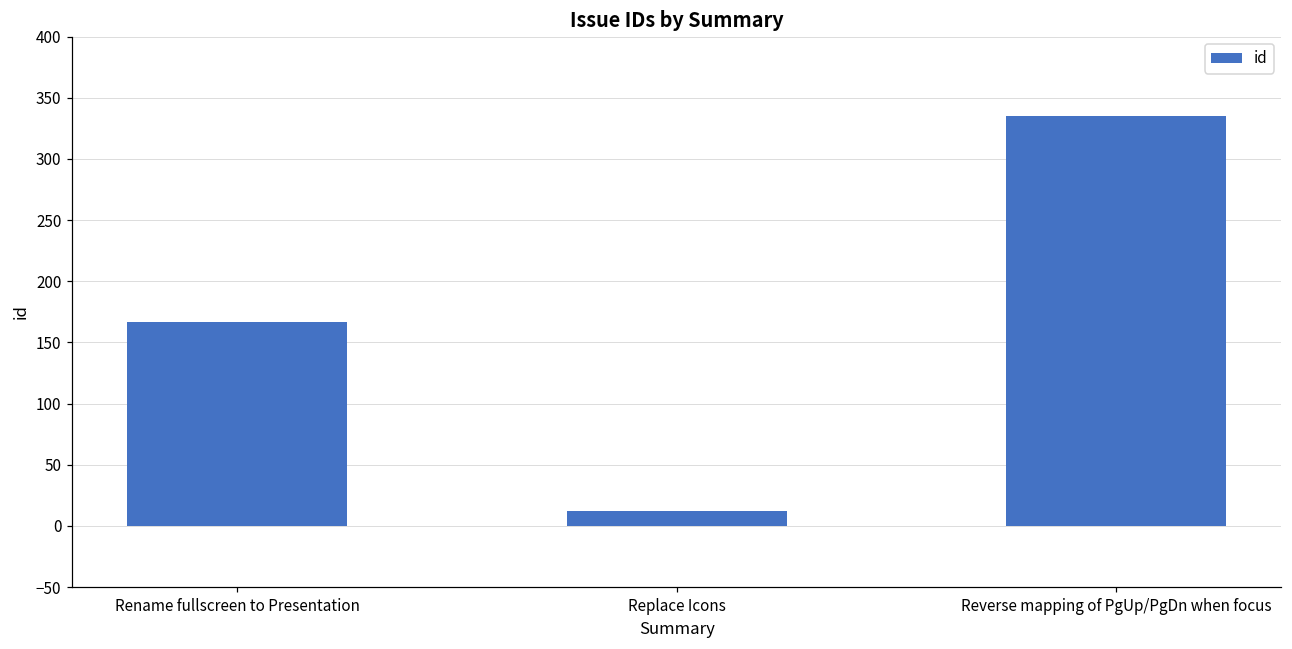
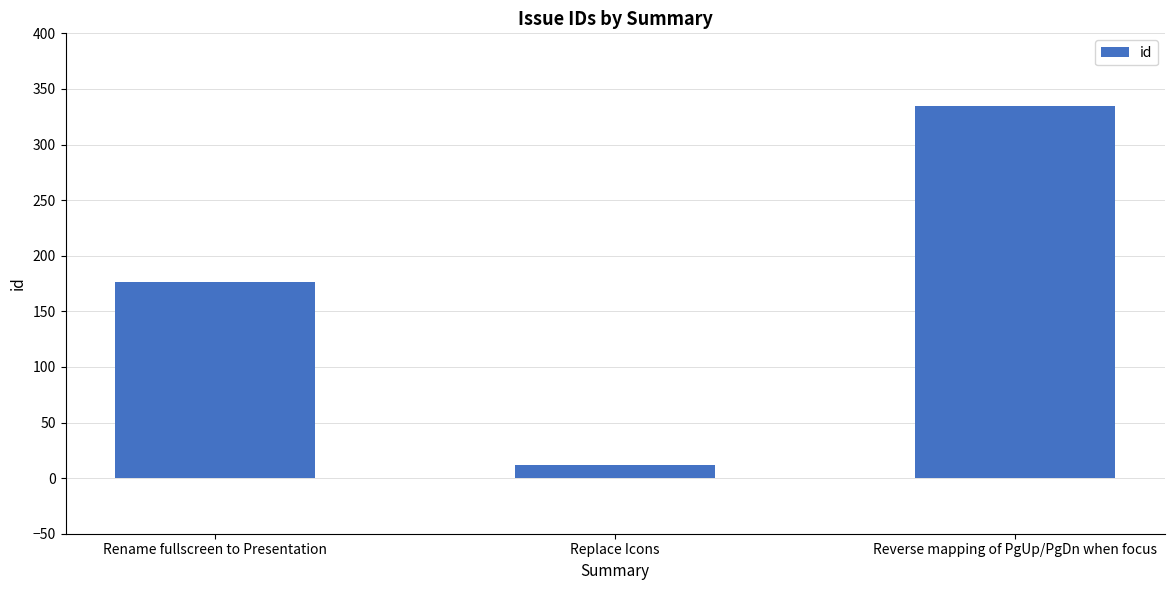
  {
-   "Rename fullscreen to Presentation": 167,
+   "Rename fullscreen to Presentation": 176,
    "Replace Icons": 12,
    "Reverse mapping of PgUp/PgDn when focus": 335
  }
